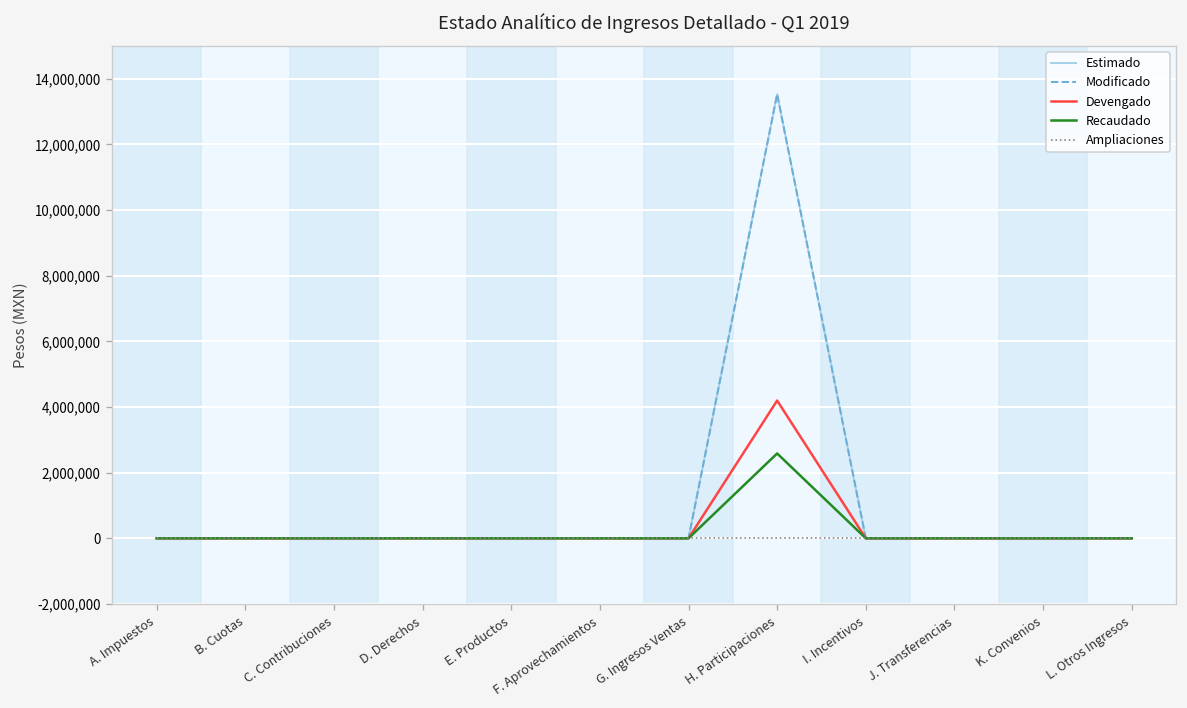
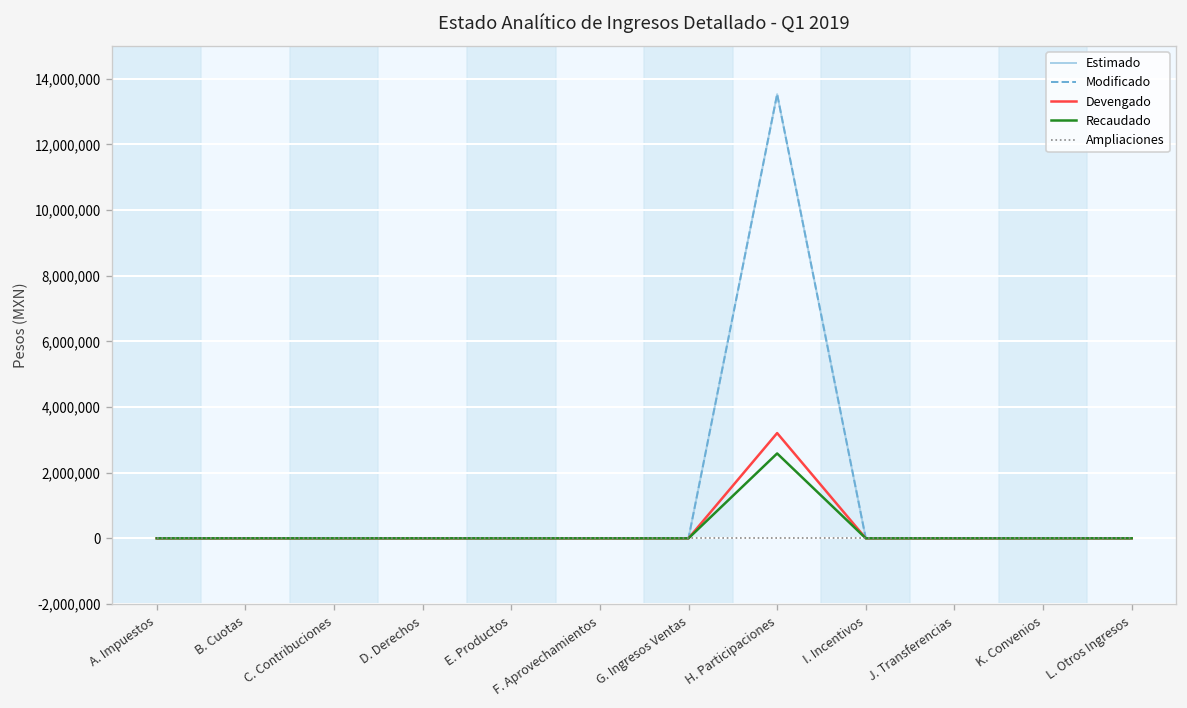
  {
    "Modificado": {
      "H. Participaciones": "13,500,000"
    },
    "Devengado": {
-     "H. Participaciones": "4,200,000"
+     "H. Participaciones": "3,200,000"
    },
    "Recaudado": {
      "H. Participaciones": "2,600,000"
    },
    "Ampliaciones": {
      "H. Participaciones": "0"
    }
  }
